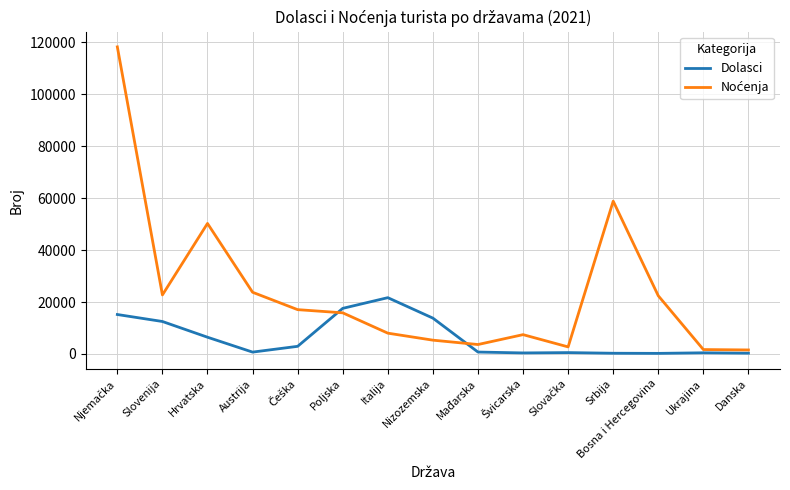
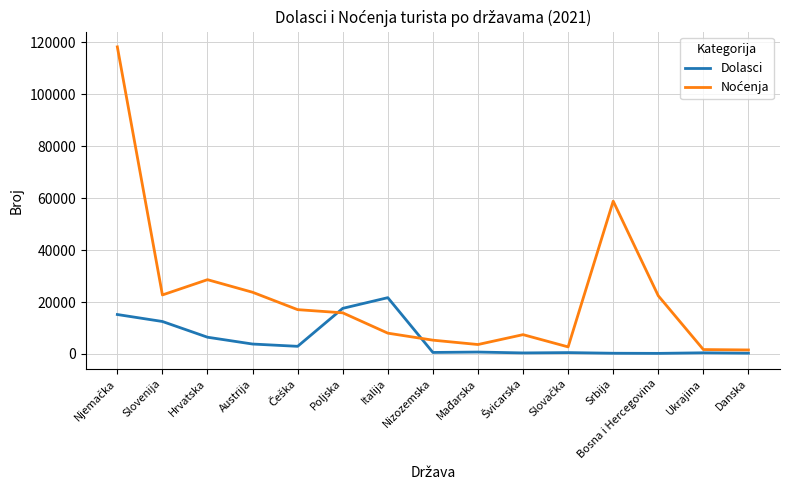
  {
    "Dolasci": {
      "Njemačka": 15000,
      "Slovenija": 13000,
      "Hrvatska": 6000,
-     "Austrija": 1000,
+     "Austrija": 4000,
      "Češka": 3000,
      "Poljska": 18000,
      "Italija": 22000,
-     "Nizozemska": 14000,
+     "Nizozemska": 1000,
      "Mađarska": 1000,
      "Švicarska": 0,
      "Slovačka": 1000,
      "Srbija": 0,
      "Bosna i Hercegovina": 0,
      "Ukrajina": 0,
      "Danska": 0
    },
    "Noćenja": {
      "Njemačka": 118000,
      "Slovenija": 23000,
-     "Hrvatska": 50000,
+     "Hrvatska": 29000,
      "Austrija": 24000,
      "Češka": 17000,
      "Poljska": 16000,
      "Italija": 8000,
      "Nizozemska": 5000,
      "Mađarska": 4000,
      "Švicarska": 7000,
      "Slovačka": 3000,
      "Srbija": 59000,
      "Bosna i Hercegovina": 22000,
      "Ukrajina": 2000,
      "Danska": 2000
    }
  }
